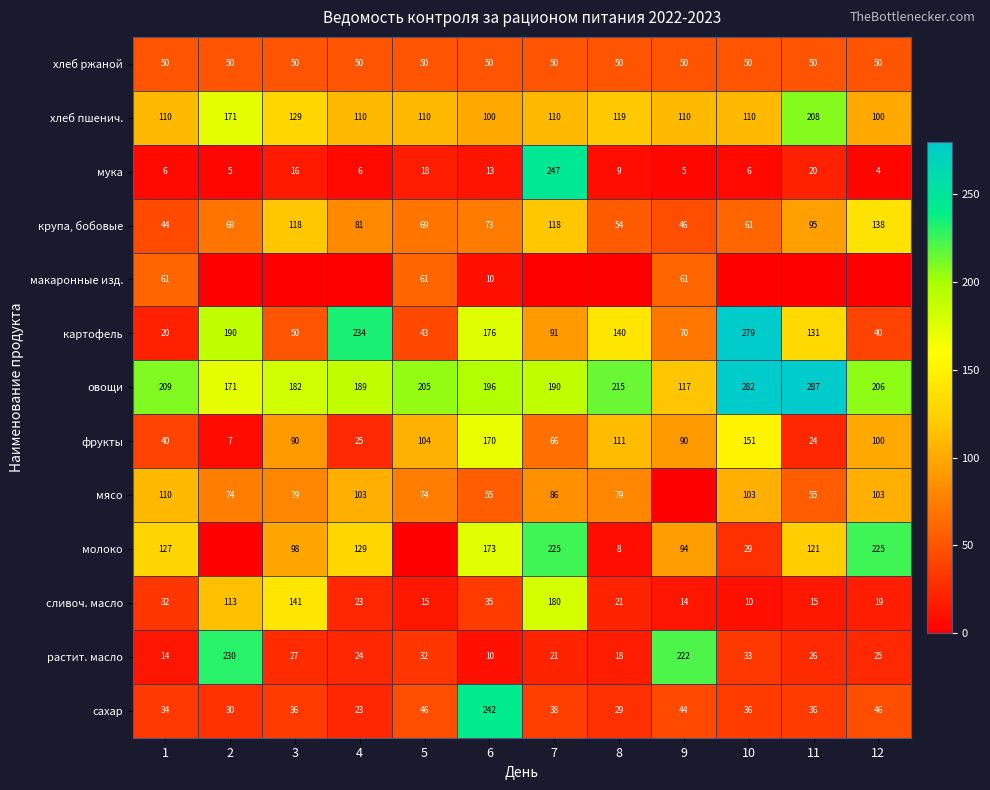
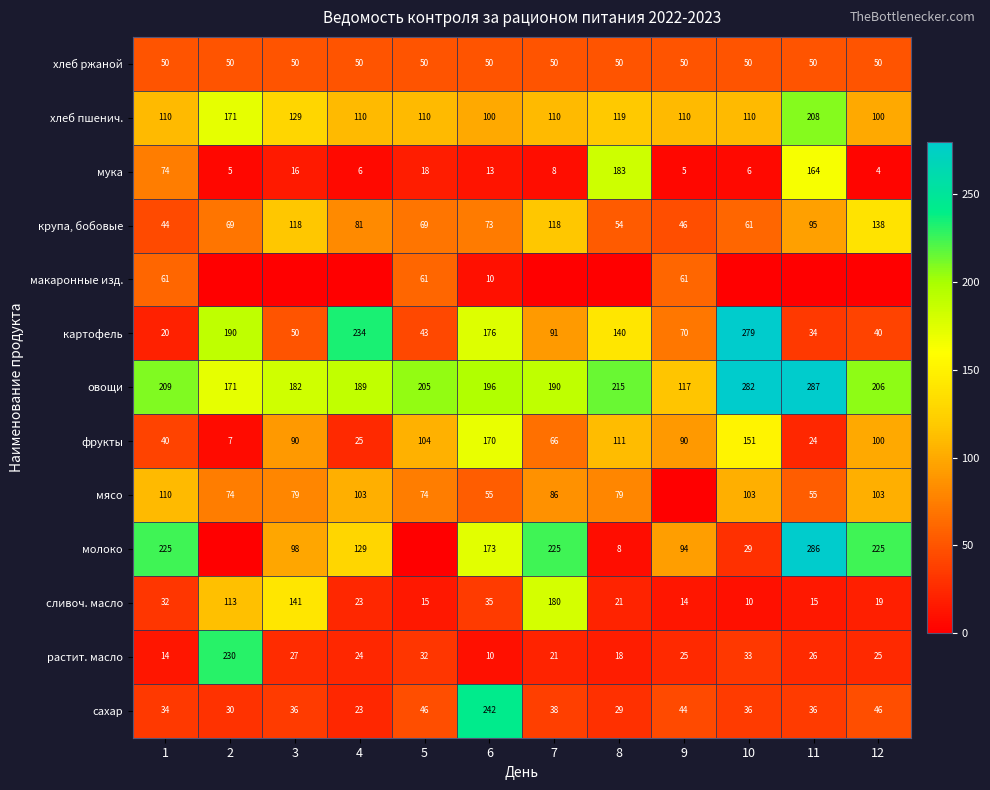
  {
    "хлеб ржаной": {
      "1": 50,
      "2": 50,
      "3": 50,
      "4": 50,
      "5": 50,
      "6": 50,
      "7": 50,
      "8": 50,
      "9": 50,
      "10": 50,
      "11": 50,
      "12": 50
    },
    "хлеб пшенич.": {
      "1": 110,
      "2": 171,
      "3": 129,
      "4": 110,
      "5": 110,
      "6": 100,
      "7": 110,
      "8": 119,
      "9": 110,
      "10": 110,
      "11": 208,
      "12": 100
    },
    "мука": {
-     "1": 6,
+     "1": 74,
      "2": 5,
      "3": 16,
      "4": 6,
      "5": 18,
      "6": 13,
-     "7": 247,
-     "8": 9,
+     "7": 8,
+     "8": 183,
      "9": 5,
      "10": 6,
-     "11": 20,
+     "11": 164,
      "12": 4
    },
    "крупа, бобовые": {
      "1": 44,
      "2": 69,
      "3": 118,
      "4": 81,
      "5": 69,
      "6": 73,
      "7": 118,
      "8": 54,
      "9": 46,
      "10": 61,
      "11": 95,
      "12": 138
    },
    "макаронные изд.": {
      "1": 61,
      "5": 61,
      "6": 10,
      "9": 61
    },
    "картофель": {
      "1": 20,
      "2": 190,
      "3": 50,
      "4": 234,
      "5": 43,
      "6": 176,
      "7": 91,
      "8": 140,
      "9": 70,
      "10": 279,
-     "11": 131,
+     "11": 34,
      "12": 40
    },
    "овощи": {
      "1": 209,
      "2": 171,
      "3": 182,
      "4": 189,
      "5": 205,
      "6": 196,
      "7": 190,
      "8": 215,
      "9": 117,
      "10": 282,
      "11": 287,
      "12": 206
    },
    "фрукты": {
      "1": 40,
      "2": 7,
      "3": 90,
      "4": 25,
      "5": 104,
      "6": 170,
      "7": 66,
      "8": 111,
      "9": 90,
      "10": 151,
      "11": 24,
      "12": 100
    },
    "мясо": {
      "1": 110,
      "2": 74,
      "3": 79,
      "4": 103,
      "5": 74,
      "6": 55,
      "7": 86,
      "8": 79,
      "10": 103,
      "11": 55,
      "12": 103
    },
    "молоко": {
-     "1": 127,
+     "1": 225,
      "3": 98,
      "4": 129,
      "6": 173,
      "7": 225,
      "8": 8,
      "9": 94,
      "10": 29,
-     "11": 121,
+     "11": 286,
      "12": 225
    },
    "сливоч. масло": {
      "1": 32,
      "2": 113,
      "3": 141,
      "4": 23,
      "5": 15,
      "6": 35,
      "7": 180,
      "8": 21,
      "9": 14,
      "10": 10,
      "11": 15,
      "12": 19
    },
    "растит. масло": {
      "1": 14,
      "2": 230,
      "3": 27,
      "4": 24,
      "5": 32,
      "6": 10,
      "7": 21,
      "8": 18,
-     "9": 222,
+     "9": 25,
      "10": 33,
      "11": 26,
      "12": 25
    },
    "сахар": {
      "1": 34,
      "2": 30,
      "3": 36,
      "4": 23,
      "5": 46,
      "6": 242,
      "7": 38,
      "8": 29,
      "9": 44,
      "10": 36,
      "11": 36,
      "12": 46
    }
  }
